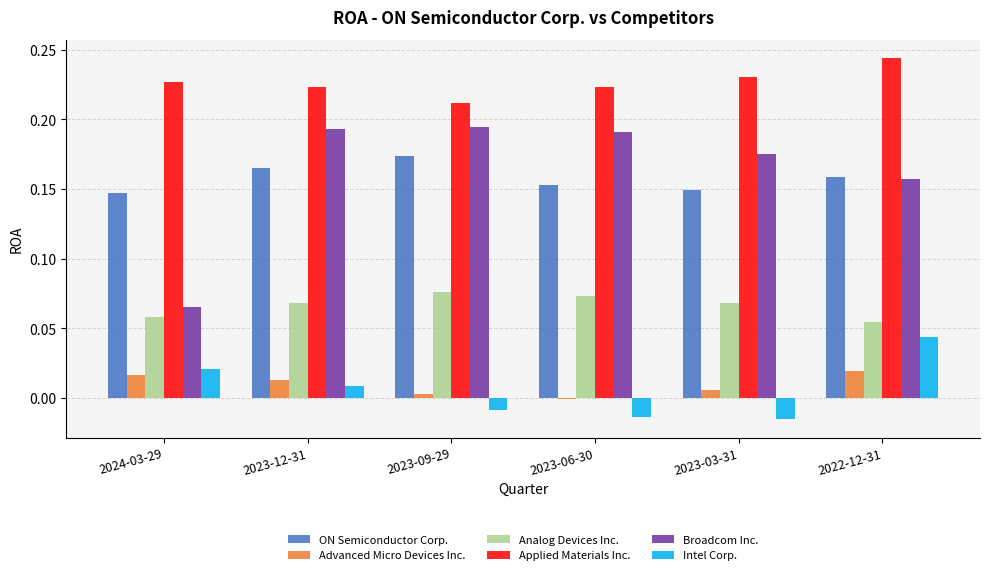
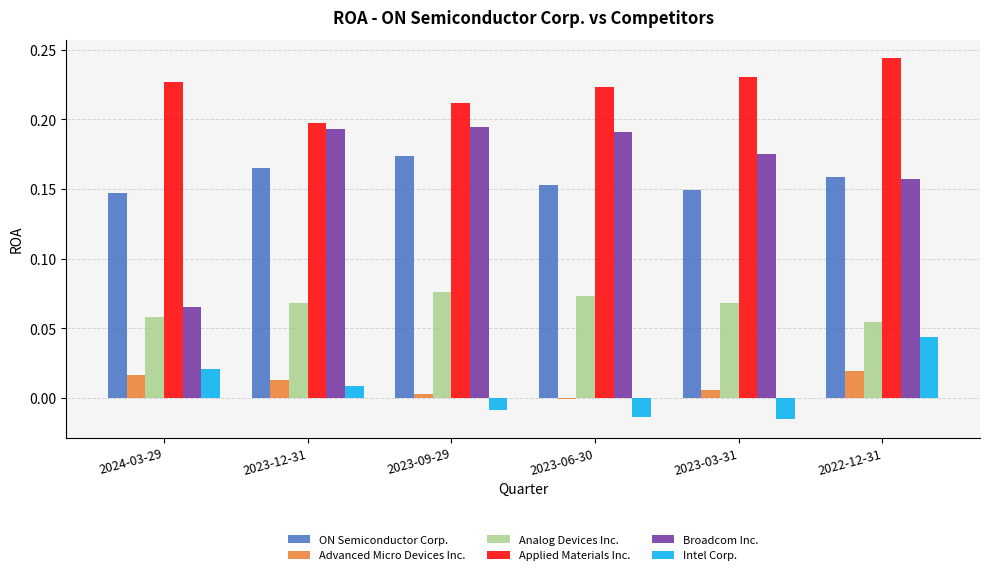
  {
    "ON Semiconductor Corp.": {
      "2024-03-29": 0.147,
      "2023-12-31": 0.165,
      "2023-09-29": 0.174,
      "2023-06-30": 0.153,
      "2023-03-31": 0.149,
      "2022-12-31": 0.159
    },
    "Advanced Micro Devices Inc.": {
      "2024-03-29": 0.016,
      "2023-12-31": 0.013,
      "2023-09-29": 0.003,
      "2023-03-31": 0.006,
      "2022-12-31": 0.020
    },
    "Analog Devices Inc.": {
      "2024-03-29": 0.058,
      "2023-12-31": 0.068,
      "2023-09-29": 0.076,
      "2023-06-30": 0.073,
      "2023-03-31": 0.068,
      "2022-12-31": 0.055
    },
    "Applied Materials Inc.": {
      "2024-03-29": 0.227,
-     "2023-12-31": 0.223,
+     "2023-12-31": 0.197,
      "2023-09-29": 0.212,
      "2023-06-30": 0.223,
      "2023-03-31": 0.231,
      "2022-12-31": 0.244
    },
    "Broadcom Inc.": {
      "2024-03-29": 0.065,
      "2023-12-31": 0.193,
      "2023-09-29": 0.194,
      "2023-06-30": 0.191,
      "2023-03-31": 0.175,
      "2022-12-31": 0.157
    },
    "Intel Corp.": {
      "2024-03-29": 0.021,
      "2023-12-31": 0.009,
      "2023-09-29": -0.009,
      "2023-06-30": -0.014,
      "2023-03-31": -0.015,
      "2022-12-31": 0.044
    }
  }
